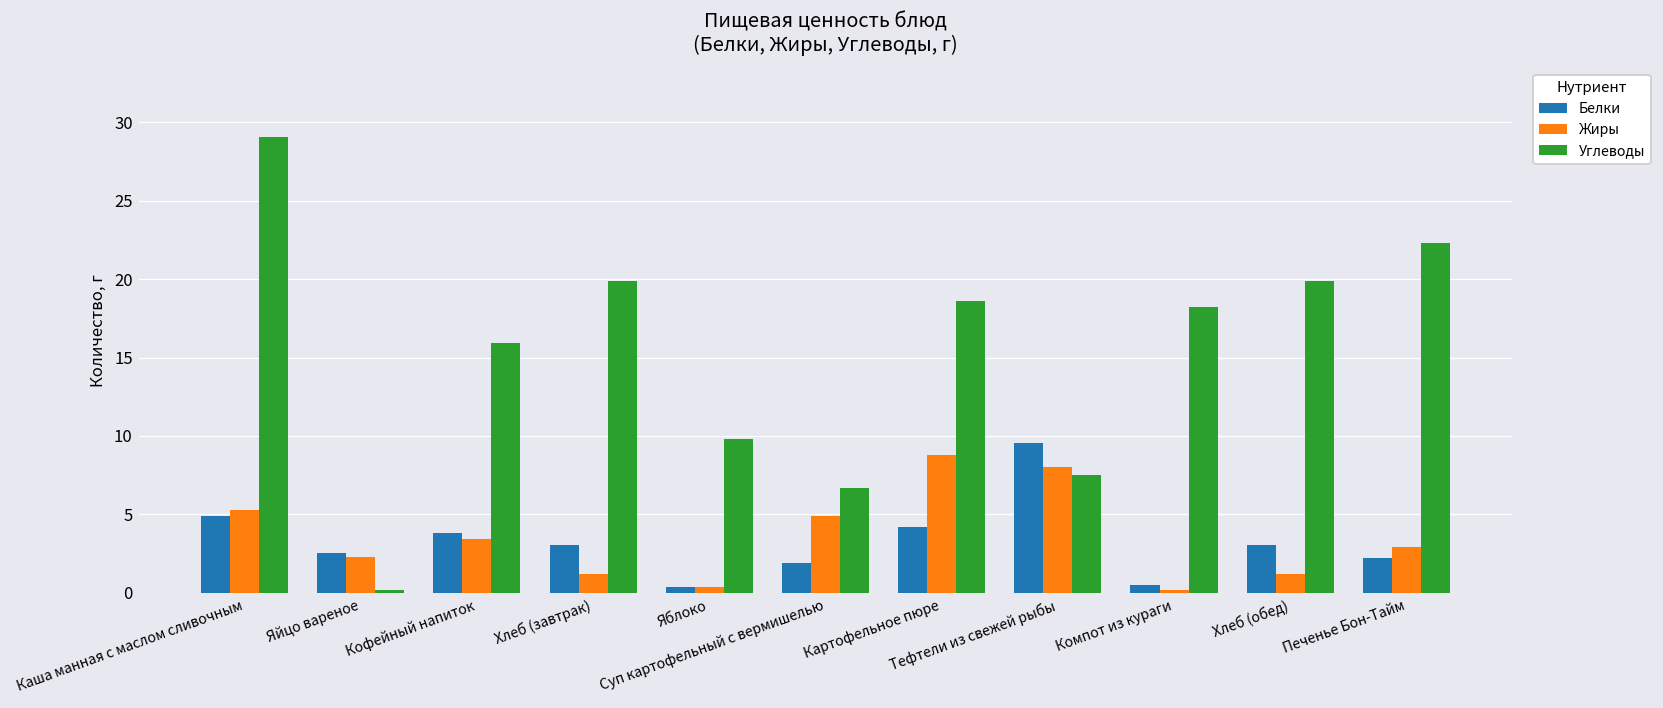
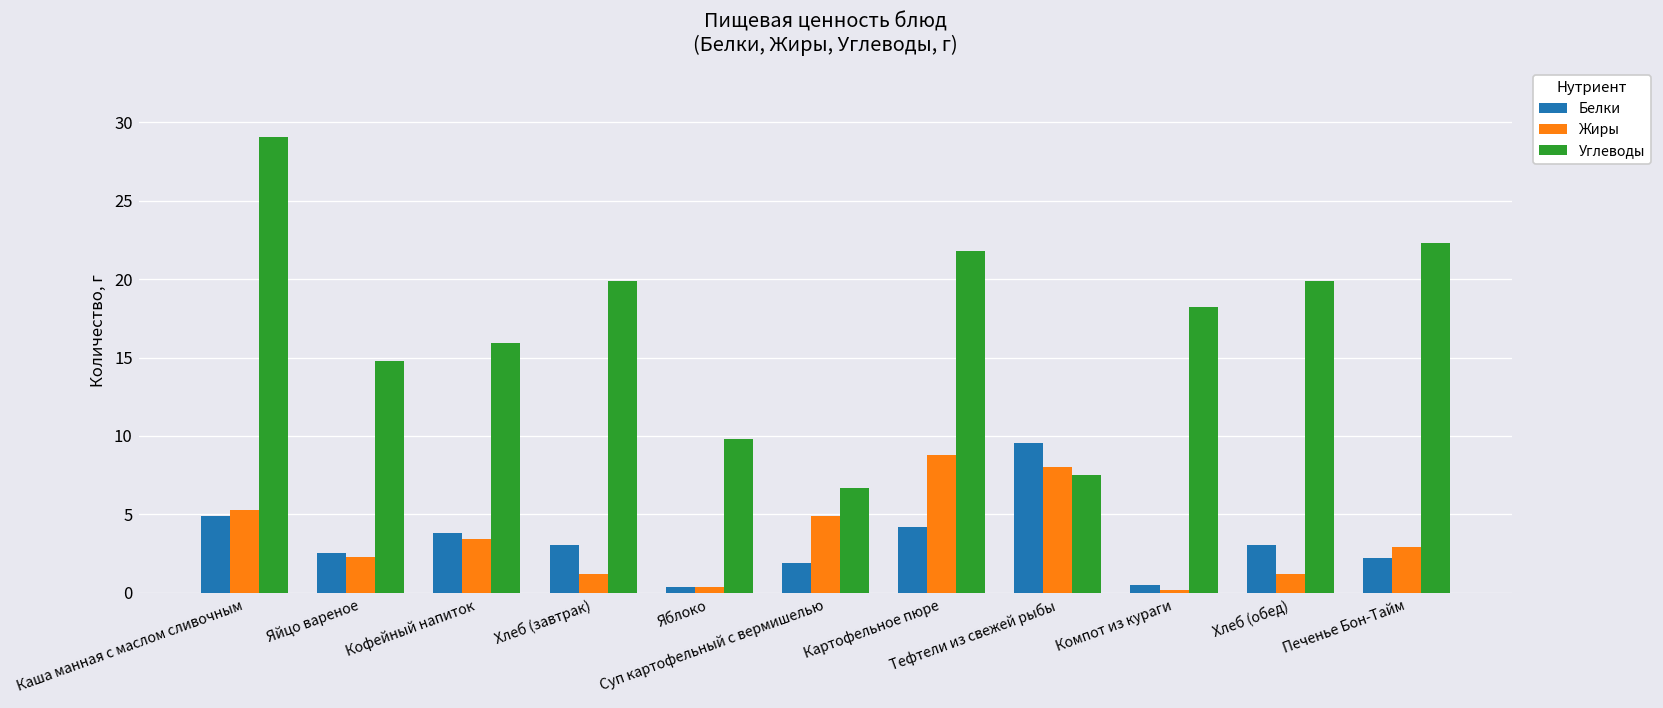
  {
    "Белки": {
      "Каша манная с маслом сливочным": 4.9,
      "Яйцо вареное": 2.6,
      "Кофейный напиток": 3.8,
      "Хлеб (завтрак)": 3.1,
      "Яблоко": 0.4,
      "Суп картофельный с вермишелью": 1.9,
      "Картофельное пюре": 4.2,
      "Тефтели из свежей рыбы": 9.5,
      "Компот из кураги": 0.5,
      "Хлеб (обед)": 3.1,
      "Печенье Бон-Тайм": 2.3
    },
    "Жиры": {
      "Каша манная с маслом сливочным": 5.3,
      "Яйцо вареное": 2.3,
      "Кофейный напиток": 3.4,
      "Хлеб (завтрак)": 1.2,
      "Яблоко": 0.4,
      "Суп картофельный с вермишелью": 4.9,
      "Картофельное пюре": 8.8,
      "Тефтели из свежей рыбы": 8.0,
      "Компот из кураги": 0.2,
      "Хлеб (обед)": 1.2,
      "Печенье Бон-Тайм": 2.9
    },
    "Углеводы": {
      "Каша манная с маслом сливочным": 29.1,
-     "Яйцо вареное": 0.2,
+     "Яйцо вареное": 14.8,
      "Кофейный напиток": 15.9,
      "Хлеб (завтрак)": 19.9,
      "Яблоко": 9.8,
      "Суп картофельный с вермишелью": 6.7,
-     "Картофельное пюре": 18.6,
+     "Картофельное пюре": 21.8,
      "Тефтели из свежей рыбы": 7.5,
      "Компот из кураги": 18.2,
      "Хлеб (обед)": 19.9,
      "Печенье Бон-Тайм": 22.3
    }
  }
